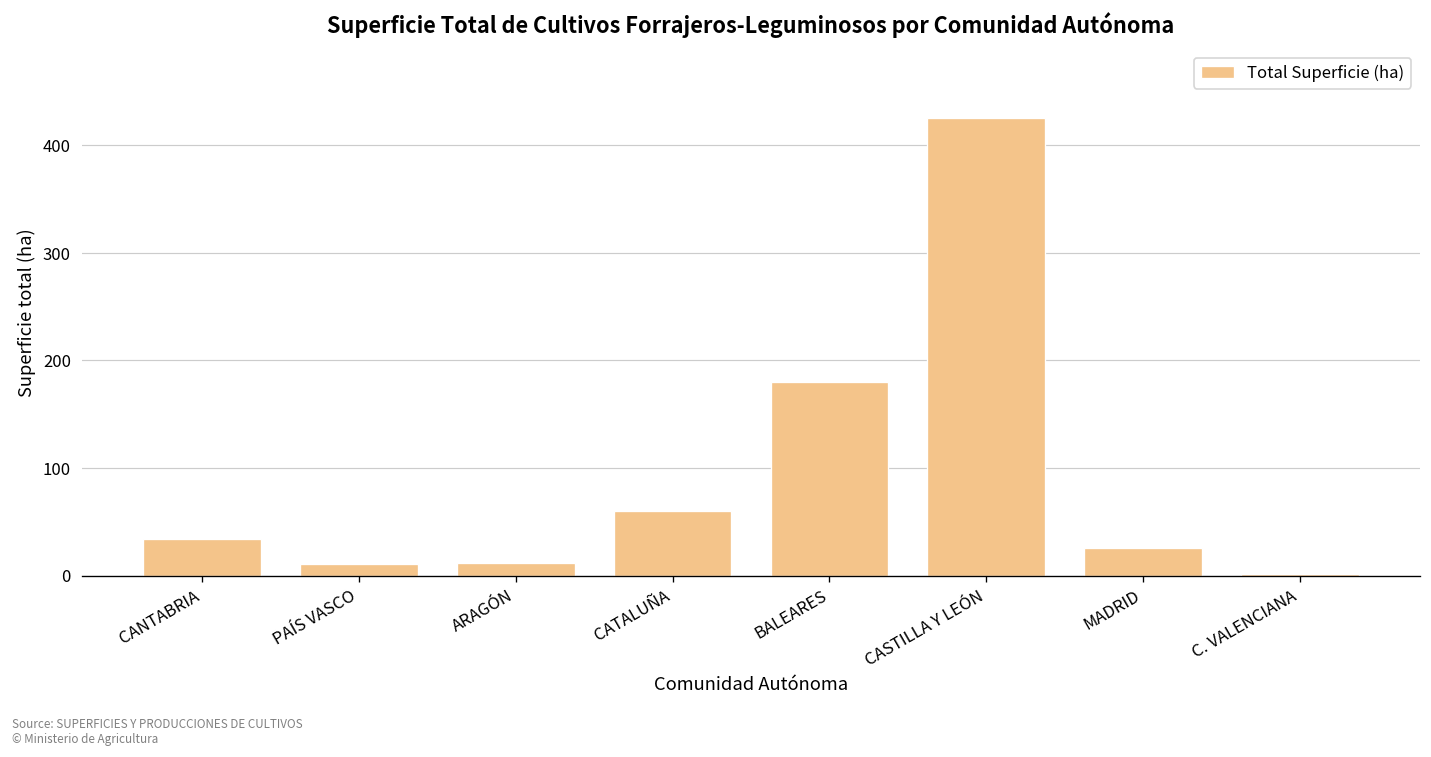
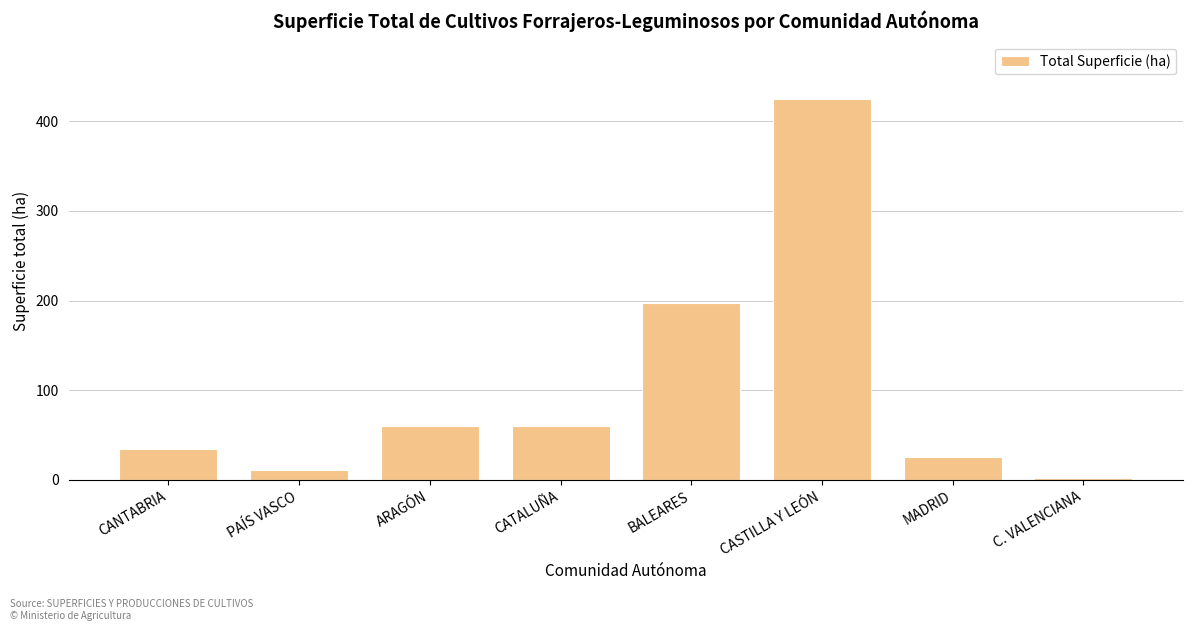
  {
    "CANTABRIA": 30,
    "PAÍS VASCO": 10,
-   "ARAGÓN": 10,
+   "ARAGÓN": 60,
    "CATALUÑA": 60,
-   "BALEARES": 180,
+   "BALEARES": 200,
    "CASTILLA Y LEÓN": 430,
    "MADRID": 30
  }
